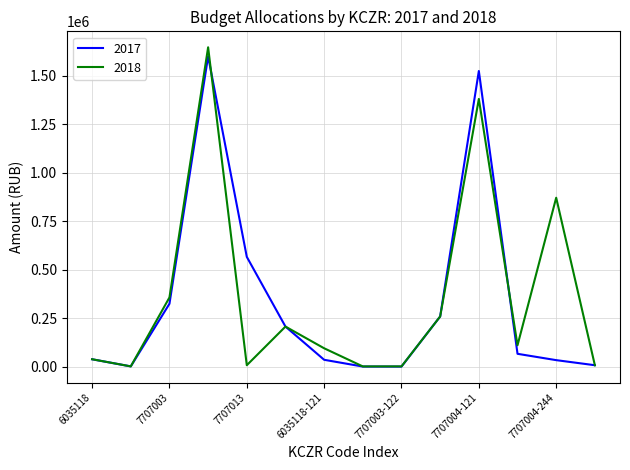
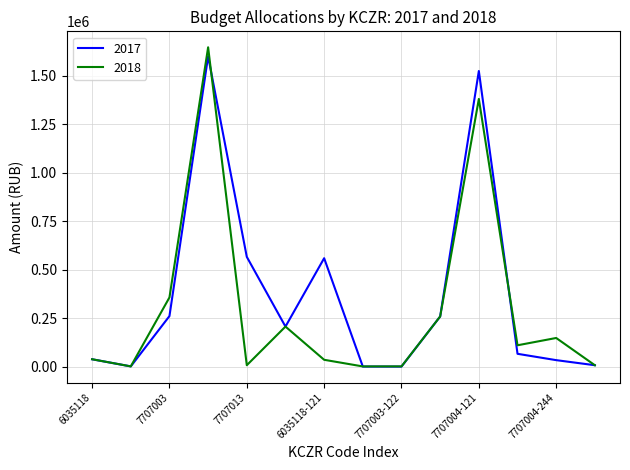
  {
    "2017": {
-     "7707003": 330000,
+     "7707003": 260000,
      "7707013": 570000,
-     "6035118-121": 40000,
+     "6035118-121": 560000,
      "7707004-121": 1520000,
      "7707004-244": 40000
    },
    "2018": {
      "7707003": 360000,
      "7707013": 10000,
-     "6035118-121": 100000,
+     "6035118-121": 40000,
      "7707004-121": 1380000,
-     "7707004-244": 870000
+     "7707004-244": 150000
    }
  }
